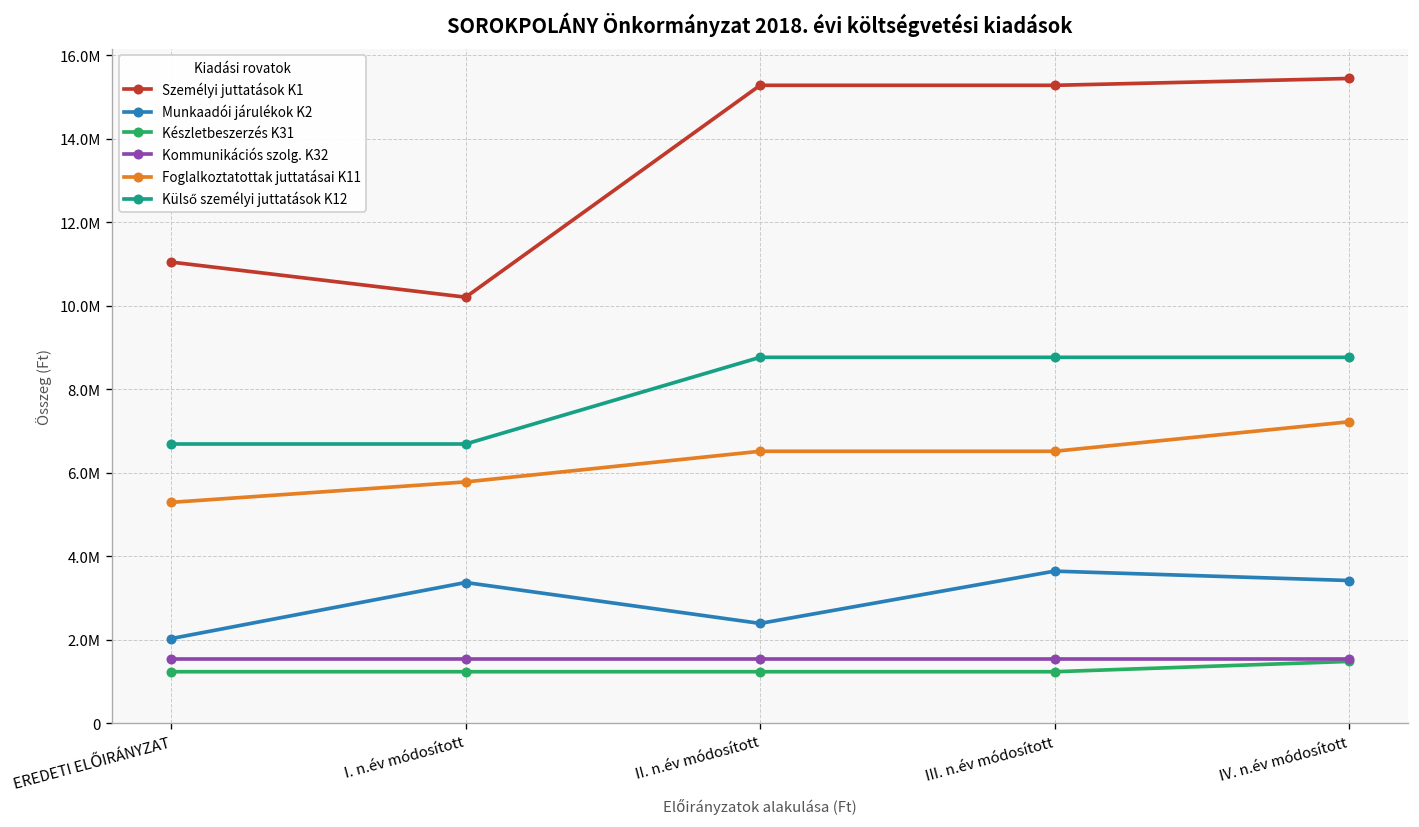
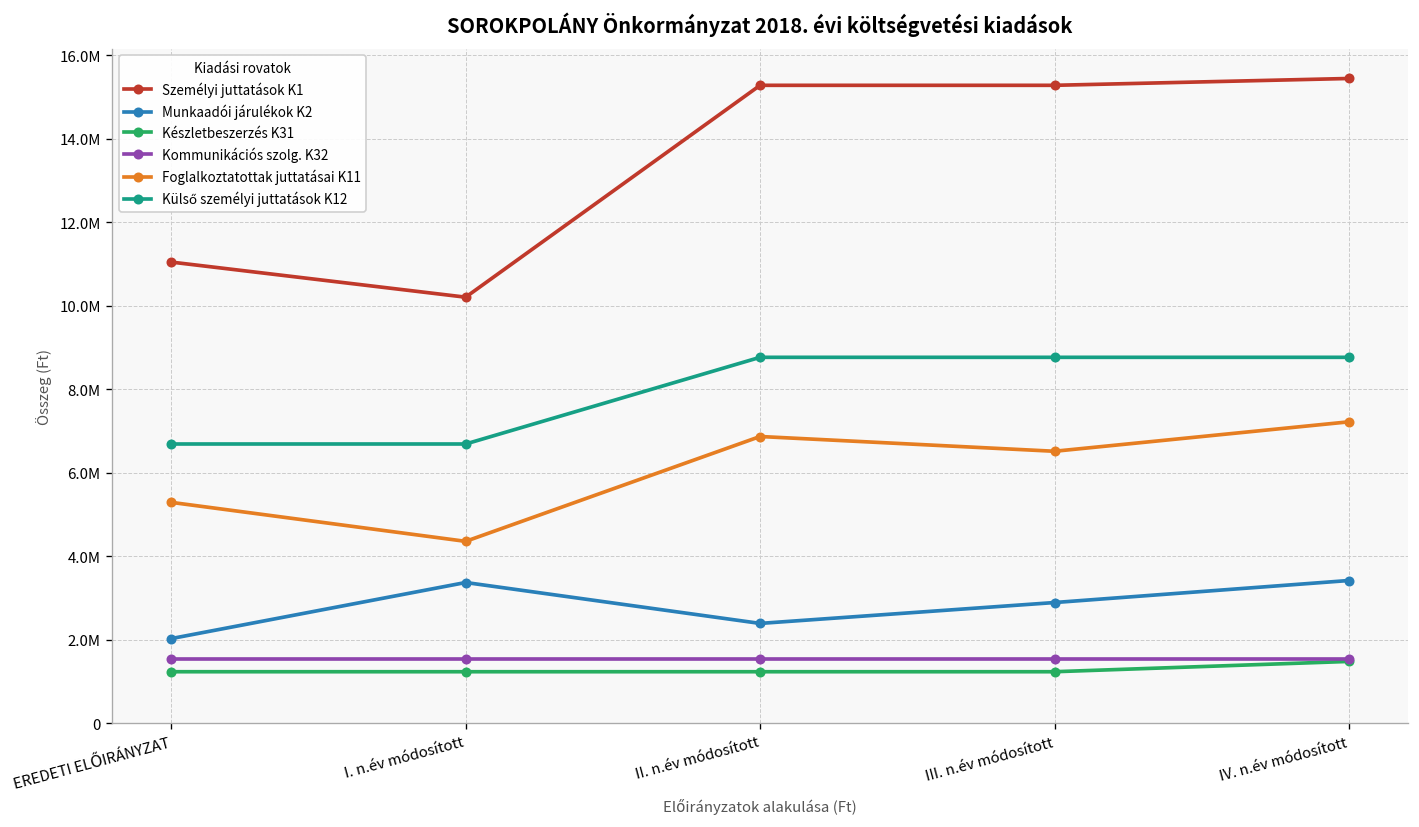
  {
    "Személyi juttatások K1": {
      "EREDETI ELŐIRÁNYZAT": 11000000,
      "I. n.év módosított": 10200000,
      "II. n.év módosított": 15300000,
      "III. n.év módosított": 15300000,
      "IV. n.év módosított": 15400000
    },
    "Munkaadói járulékok K2": {
      "EREDETI ELŐIRÁNYZAT": 2000000,
      "I. n.év módosított": 3400000,
      "II. n.év módosított": 2400000,
-     "III. n.év módosított": 3600000,
+     "III. n.év módosított": 2900000,
      "IV. n.év módosított": 3400000
    },
    "Kommunikációs szolg. K32": {
      "EREDETI ELŐIRÁNYZAT": 1500000,
      "I. n.év módosított": 1500000,
      "II. n.év módosított": 1500000,
      "III. n.év módosított": 1500000
    },
    "Foglalkoztatottak juttatásai K11": {
      "EREDETI ELŐIRÁNYZAT": 5300000,
-     "I. n.év módosított": 5800000,
-     "II. n.év módosított": 6500000,
+     "I. n.év módosított": 4400000,
+     "II. n.év módosított": 6900000,
      "III. n.év módosított": 6500000,
      "IV. n.év módosított": 7200000
    }
  }
